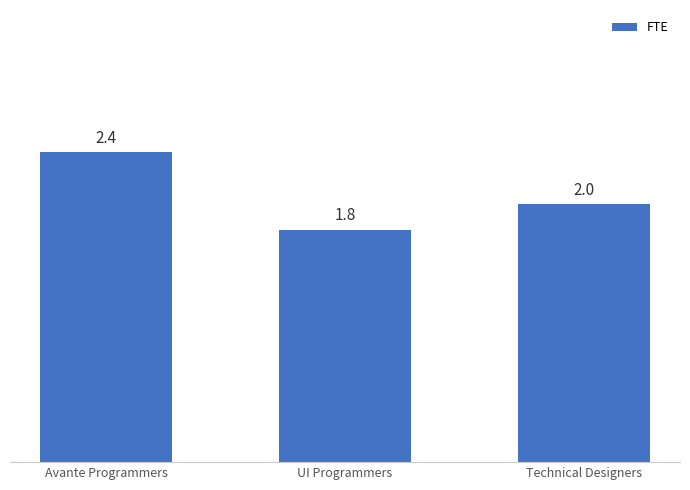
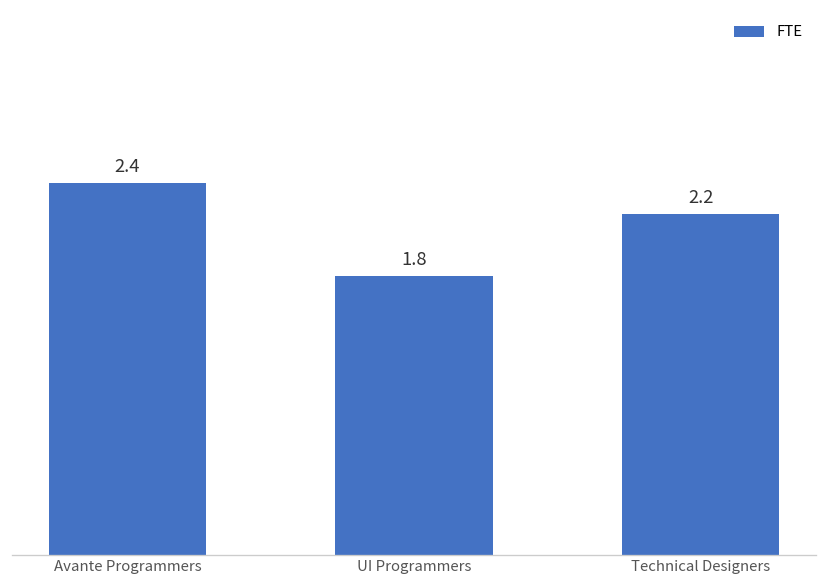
  {
    "Avante Programmers": 2.4,
    "UI Programmers": 1.8,
-   "Technical Designers": 2.0
+   "Technical Designers": 2.2
  }
